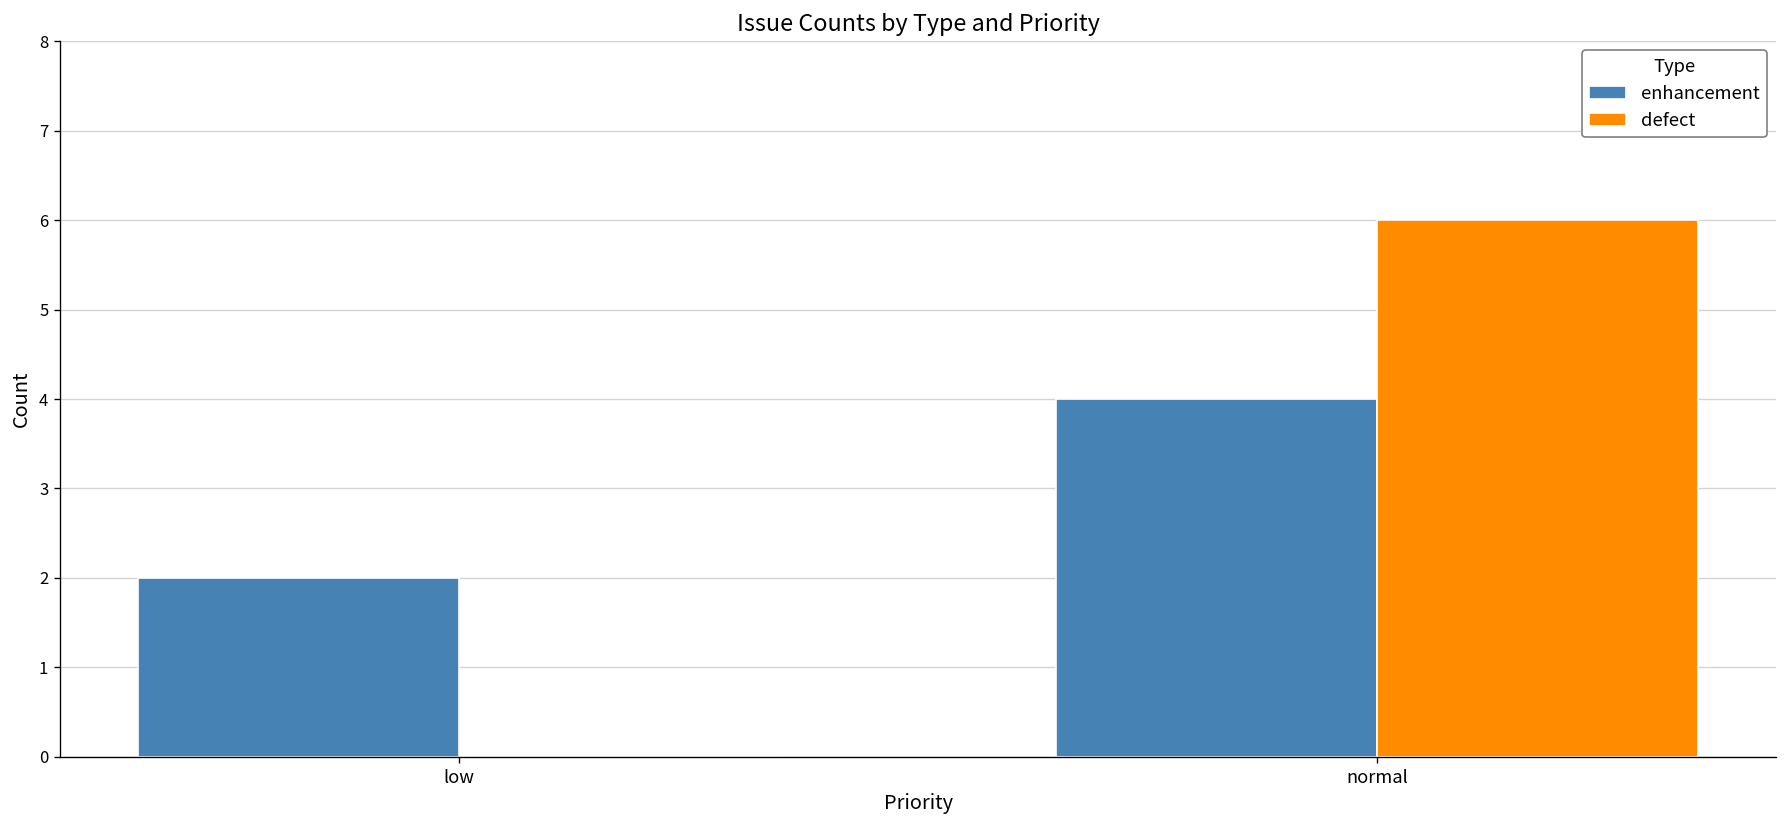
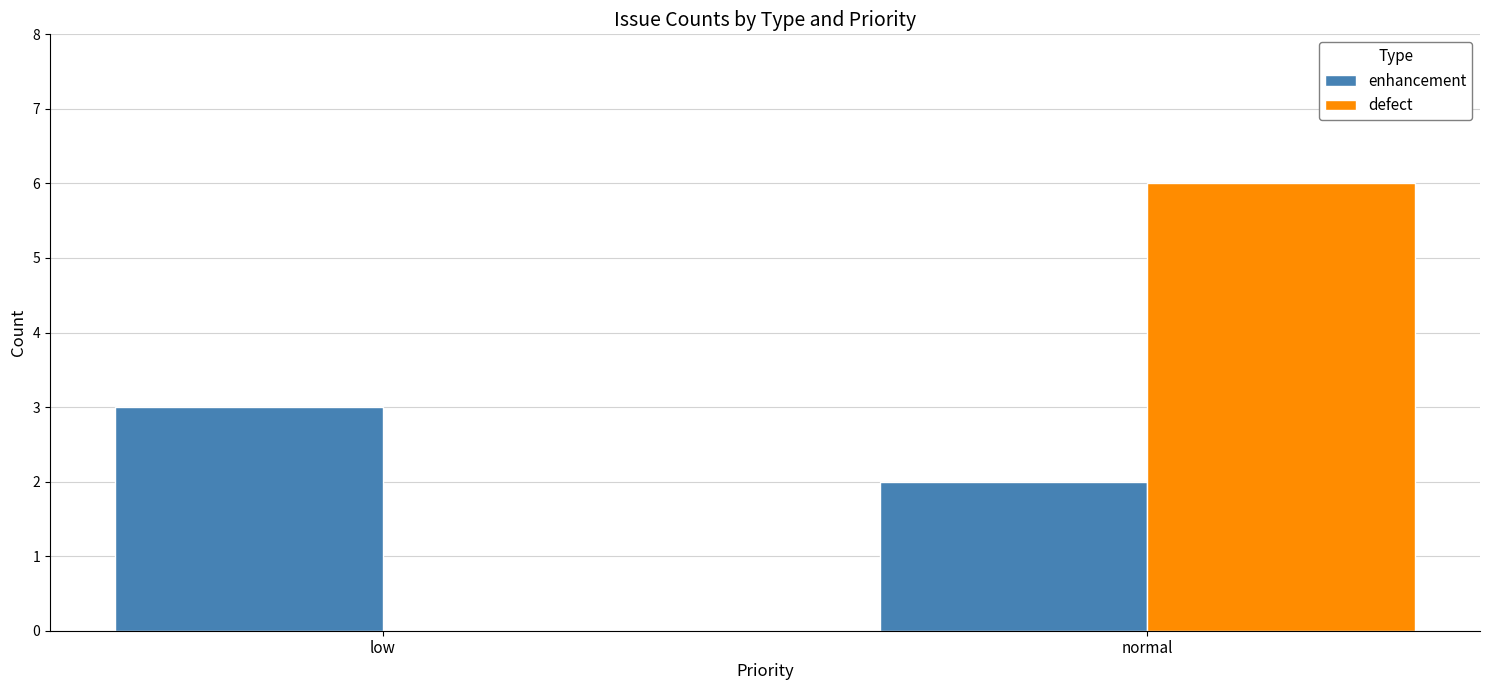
  {
    "enhancement": {
-     "low": 2,
-     "normal": 4
+     "low": 3,
+     "normal": 2
    },
    "defect": {
      "low": 0,
      "normal": 6
    }
  }
